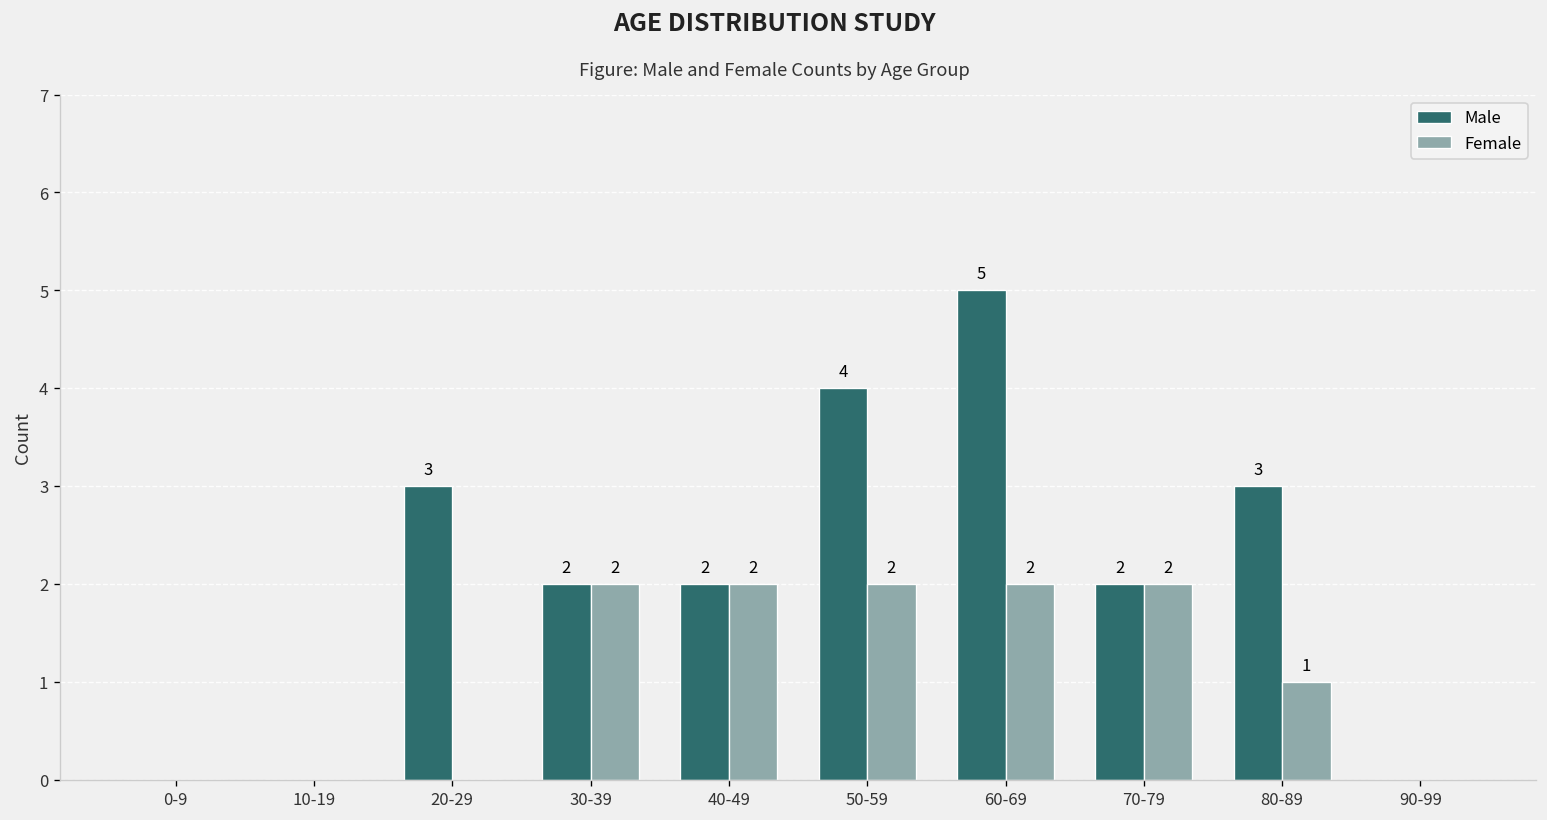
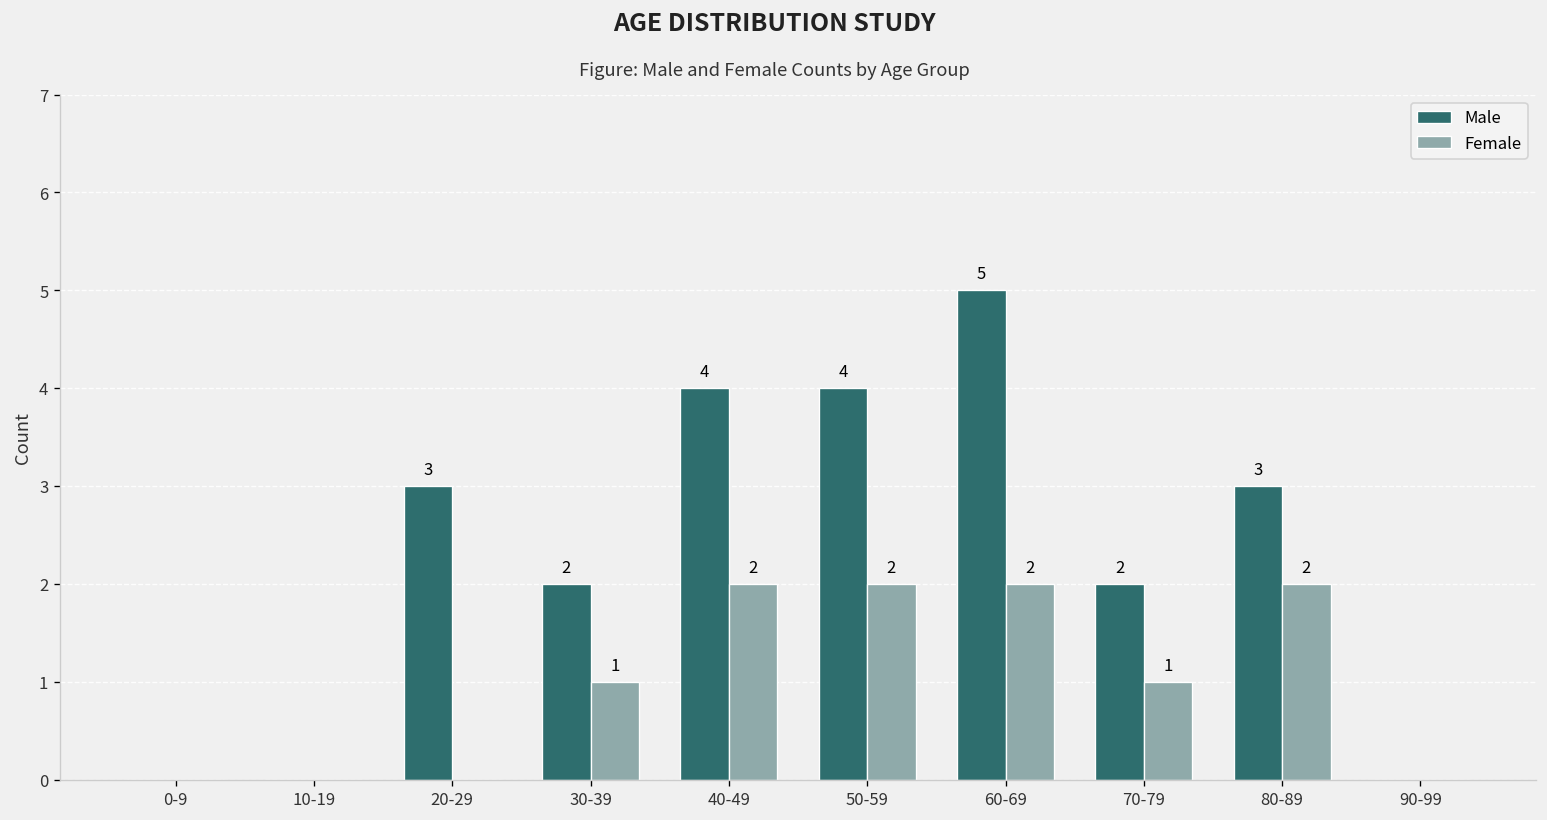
  {
    "Male": {
      "20-29": 3,
      "30-39": 2,
-     "40-49": 2,
+     "40-49": 4,
      "50-59": 4,
      "60-69": 5,
      "70-79": 2,
      "80-89": 3
    },
    "Female": {
-     "30-39": 2,
+     "30-39": 1,
      "40-49": 2,
      "50-59": 2,
      "60-69": 2,
-     "70-79": 2,
-     "80-89": 1
+     "70-79": 1,
+     "80-89": 2
    }
  }
